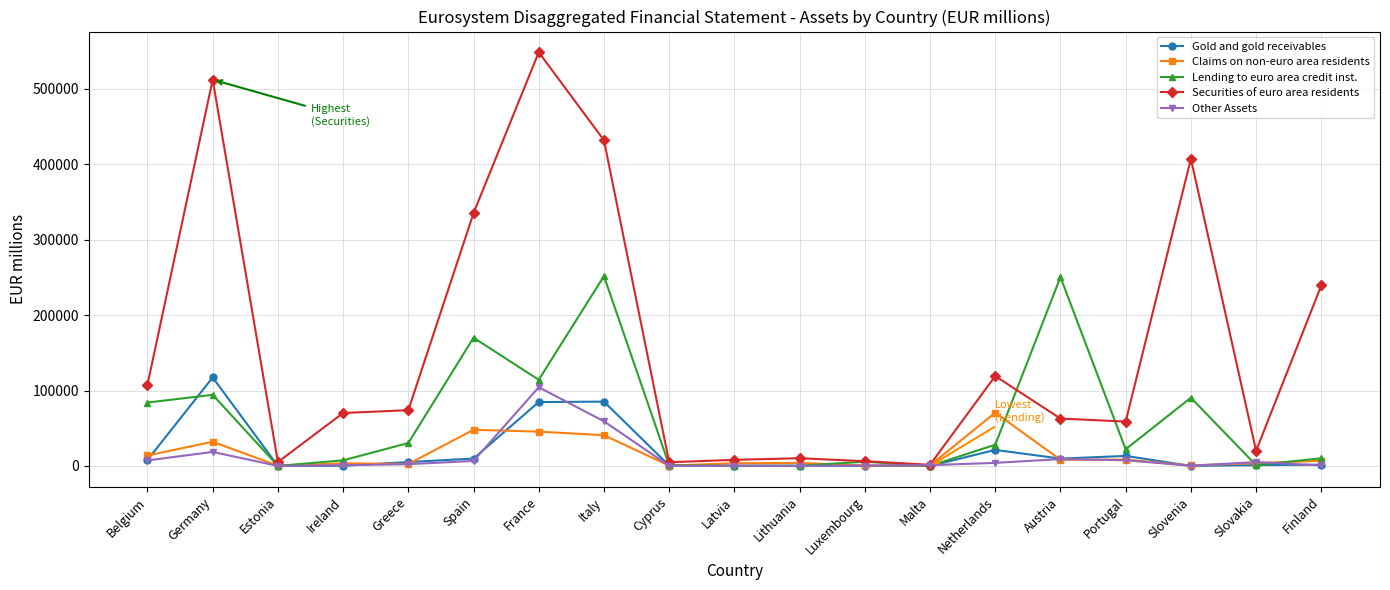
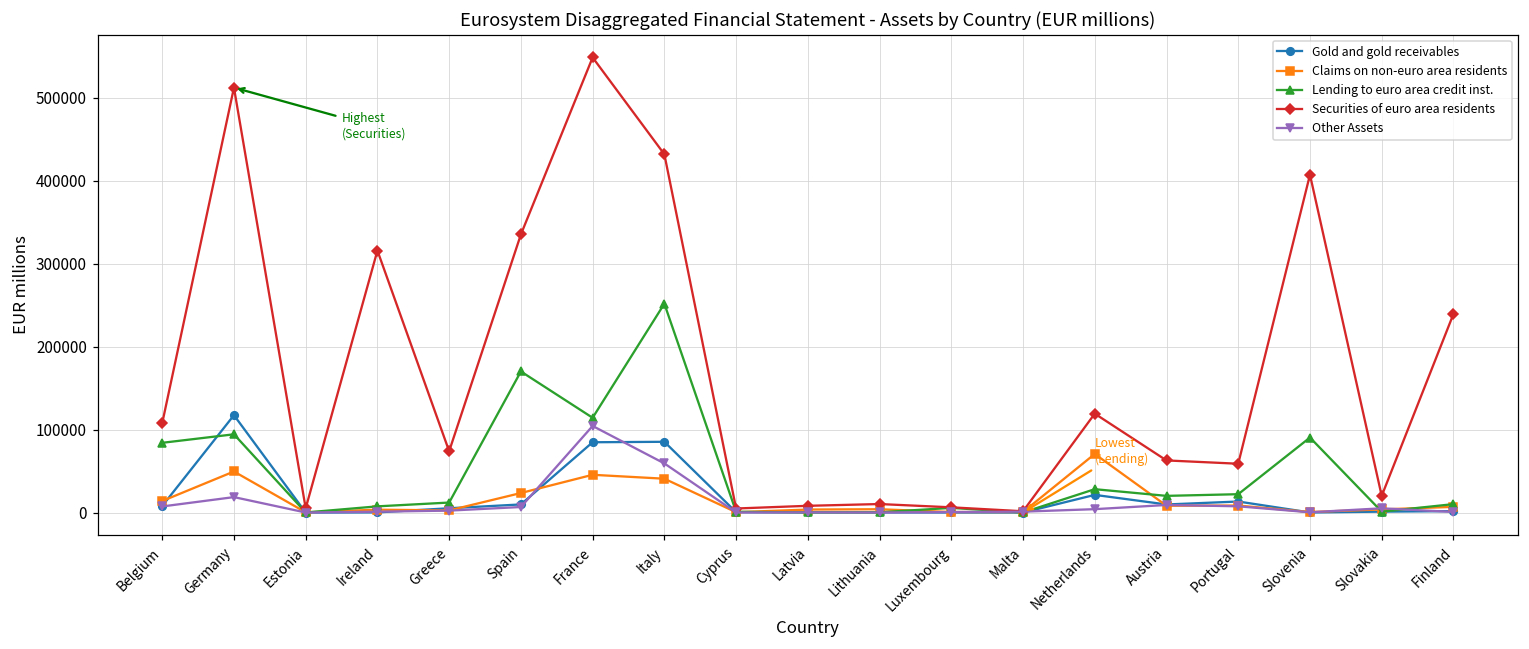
  {
    "Gold and gold receivables": {
      "Germany": 120000,
      "France": 80000,
      "Italy": 90000,
      "Netherlands": 20000,
      "Portugal": 10000
    },
    "Claims on non-euro area residents": {
      "Belgium": 10000,
-     "Germany": 30000,
-     "Spain": 50000,
+     "Germany": 50000,
+     "Spain": 20000,
      "France": 50000,
      "Italy": 40000,
      "Latvia": 0,
      "Lithuania": 0,
      "Netherlands": 70000
    },
    "Lending to euro area credit inst.": {
      "Belgium": 80000,
      "Germany": 90000,
      "Ireland": 10000,
-     "Greece": 30000,
+     "Greece": 10000,
      "Spain": 170000,
      "France": 110000,
      "Italy": 250000,
      "Netherlands": 30000,
-     "Austria": 250000,
+     "Austria": 20000,
      "Portugal": 20000,
      "Slovenia": 90000
    },
    "Securities of euro area residents": {
      "Belgium": 110000,
      "Germany": 510000,
      "Estonia": 10000,
-     "Ireland": 70000,
+     "Ireland": 320000,
      "Greece": 70000,
      "Spain": 340000,
      "France": 550000,
      "Italy": 430000,
      "Cyprus": 0,
      "Latvia": 10000,
      "Lithuania": 10000,
      "Netherlands": 120000,
      "Austria": 60000,
      "Portugal": 60000,
      "Slovenia": 410000,
      "Slovakia": 20000,
      "Finland": 240000
    },
    "Other Assets": {
      "Germany": 20000,
      "France": 100000,
      "Italy": 60000,
      "Netherlands": 0
    }
  }
